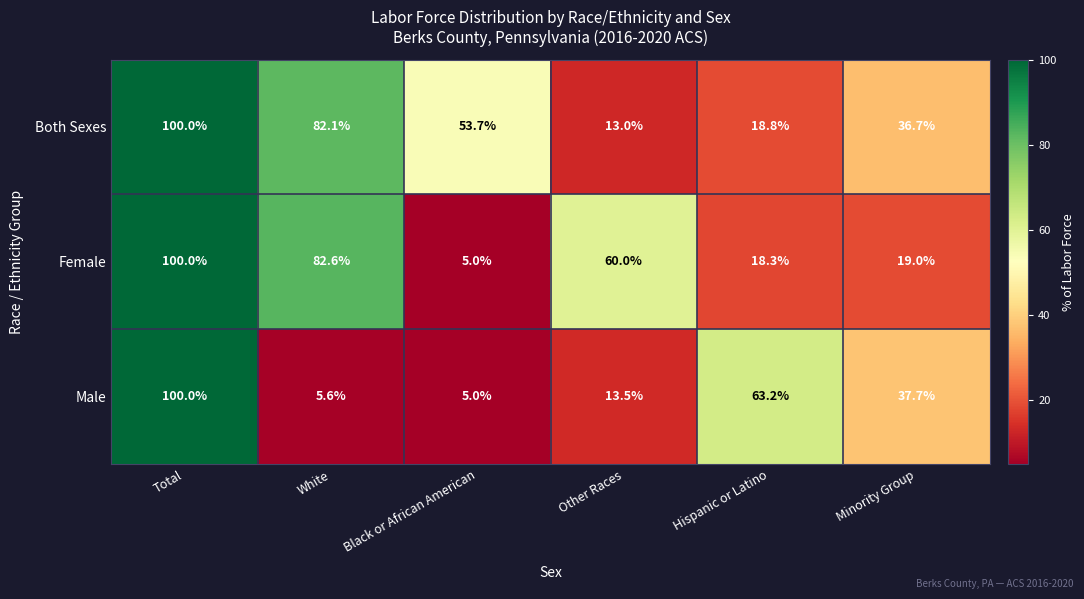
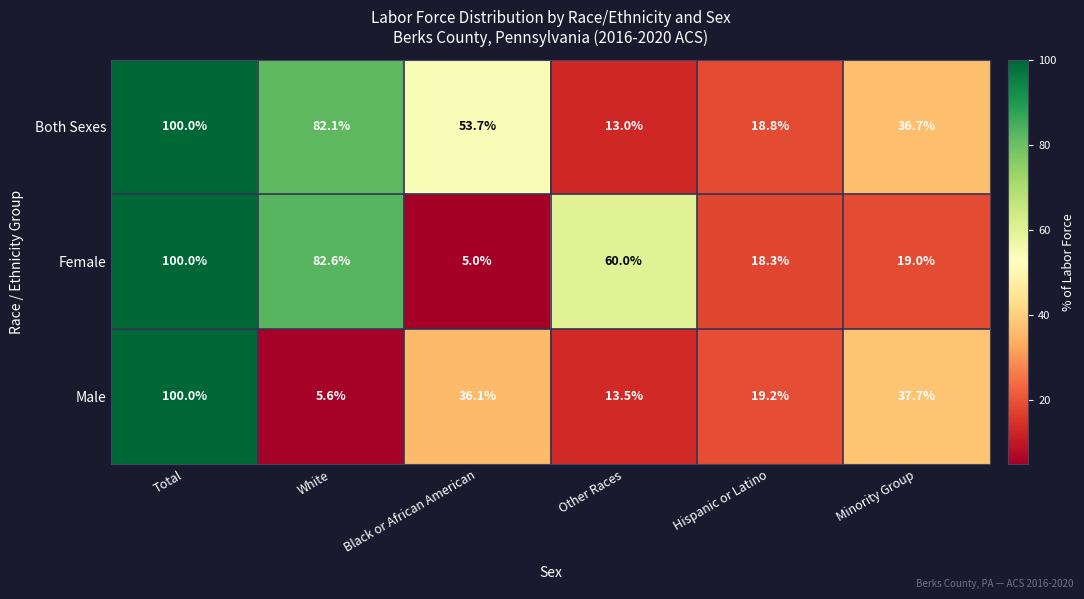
  {
    "Both Sexes": {
      "Total": "100.0%",
      "White": "82.1%",
      "Black or African American": "53.7%",
      "Other Races": "13.0%",
      "Hispanic or Latino": "18.8%",
      "Minority Group": "36.7%"
    },
    "Female": {
      "Total": "100.0%",
      "White": "82.6%",
      "Black or African American": "5.0%",
      "Other Races": "60.0%",
      "Hispanic or Latino": "18.3%",
      "Minority Group": "19.0%"
    },
    "Male": {
      "Total": "100.0%",
      "White": "5.6%",
-     "Black or African American": "5.0%",
+     "Black or African American": "36.1%",
      "Other Races": "13.5%",
-     "Hispanic or Latino": "63.2%",
+     "Hispanic or Latino": "19.2%",
      "Minority Group": "37.7%"
    }
  }
